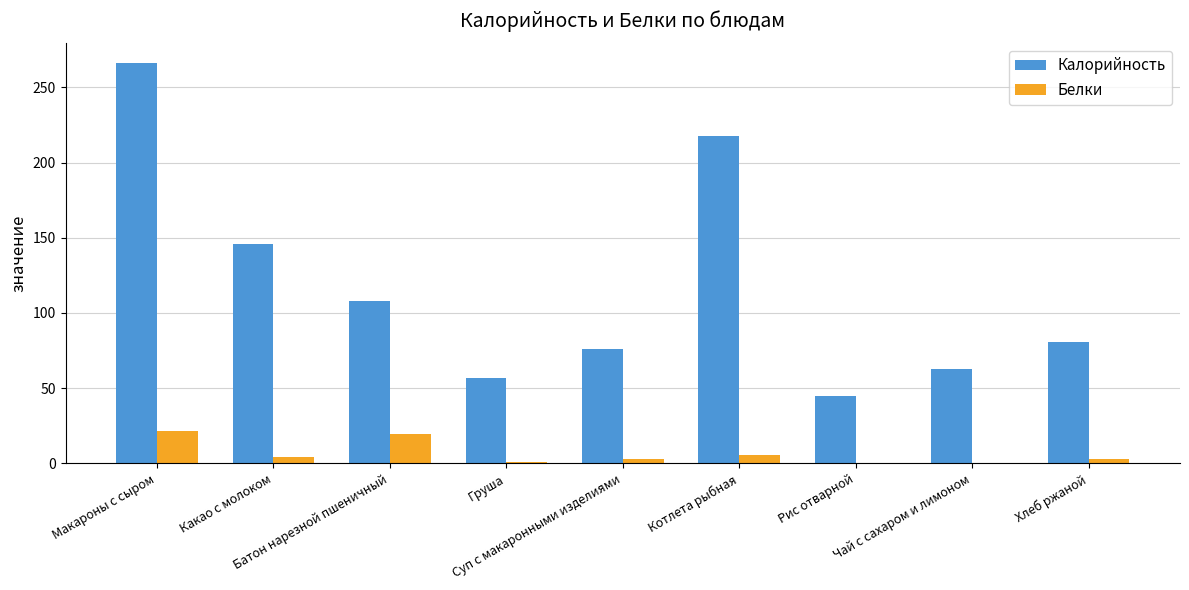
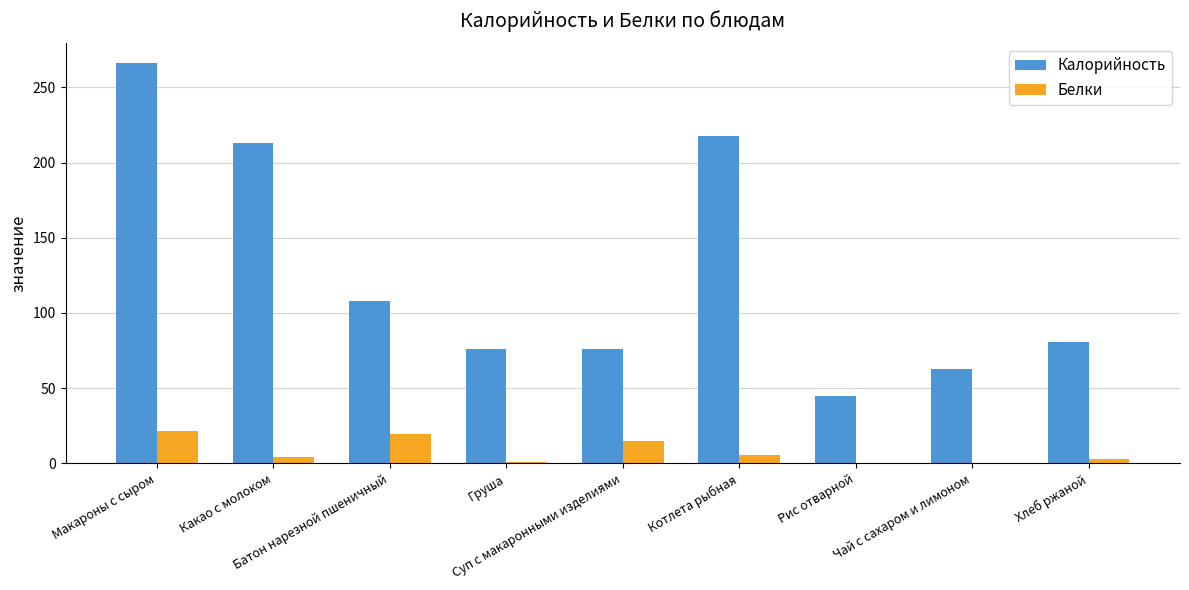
  {
    "Калорийность": {
      "Макароны с сыром": 266,
-     "Какао с молоком": 146,
+     "Какао с молоком": 213,
      "Батон нарезной пшеничный": 108,
-     "Груша": 57,
+     "Груша": 76,
      "Суп с макаронными изделиями": 76,
      "Котлета рыбная": 218,
      "Рис отварной": 45,
      "Чай с сахаром и лимоном": 63,
      "Хлеб ржаной": 81
    },
    "Белки": {
      "Макароны с сыром": 22,
      "Какао с молоком": 4,
      "Батон нарезной пшеничный": 20,
-     "Суп с макаронными изделиями": 3,
+     "Суп с макаронными изделиями": 15,
      "Котлета рыбная": 6,
      "Рис отварной": 0,
      "Хлеб ржаной": 3
    }
  }
